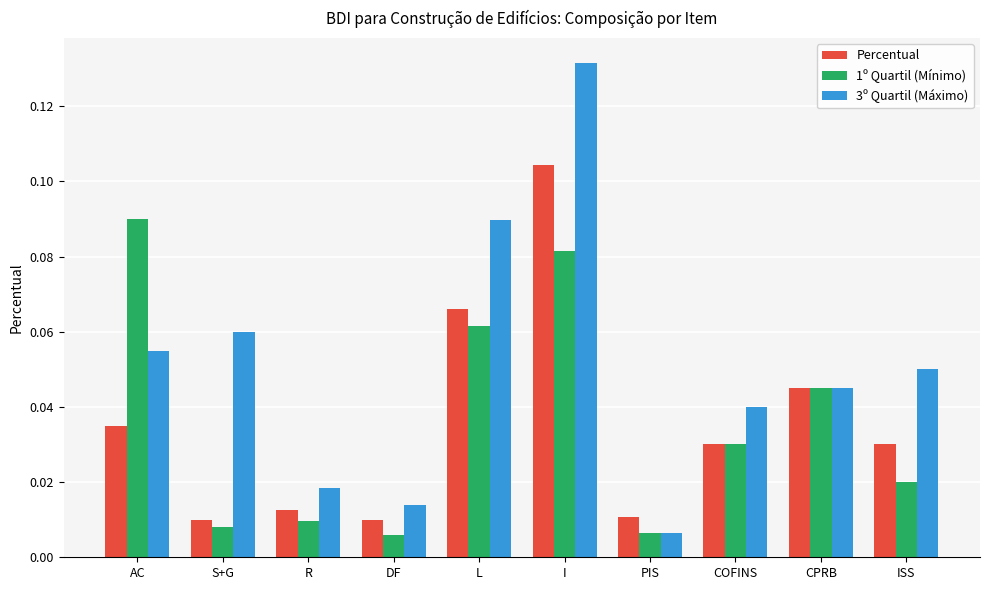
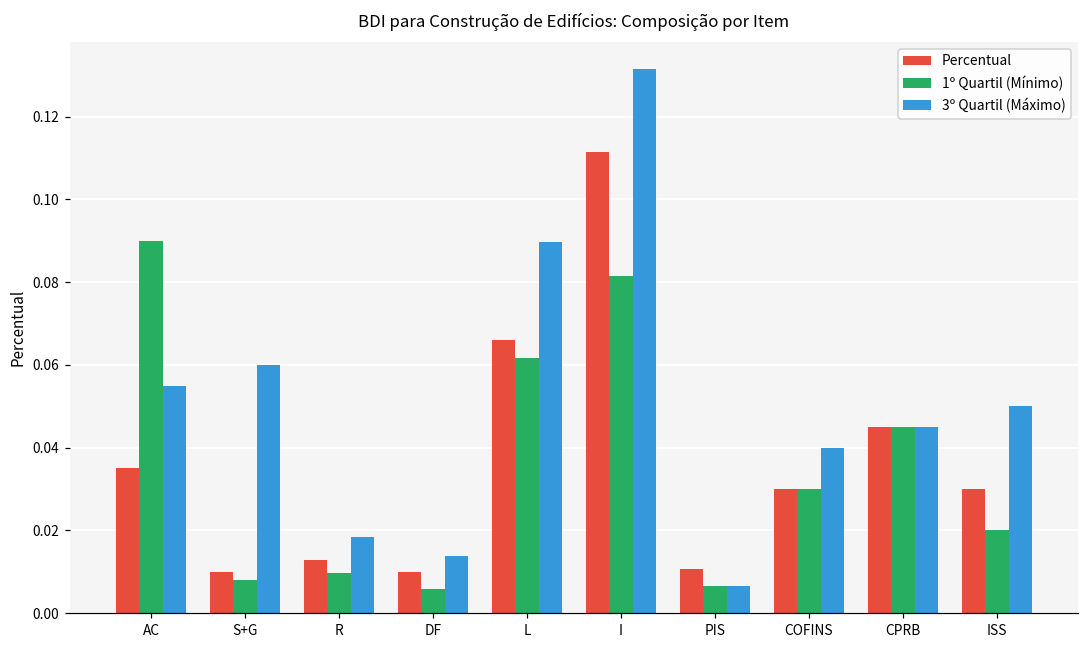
  {
    "Percentual": {
      "AC": 0.035,
      "S+G": 0.010,
      "R": 0.013,
      "DF": 0.010,
      "L": 0.066,
-     "I": 0.104,
+     "I": 0.112,
      "PIS": 0.011,
      "COFINS": 0.030,
      "CPRB": 0.045,
      "ISS": 0.030
    },
    "1º Quartil (Mínimo)": {
      "AC": 0.090,
      "S+G": 0.008,
      "R": 0.010,
      "DF": 0.006,
      "L": 0.062,
      "I": 0.082,
      "PIS": 0.007,
      "COFINS": 0.030,
      "CPRB": 0.045,
      "ISS": 0.020
    },
    "3º Quartil (Máximo)": {
      "AC": 0.055,
      "S+G": 0.060,
      "R": 0.019,
      "DF": 0.014,
      "L": 0.090,
      "I": 0.132,
      "PIS": 0.007,
      "COFINS": 0.040,
      "CPRB": 0.045,
      "ISS": 0.050
    }
  }
